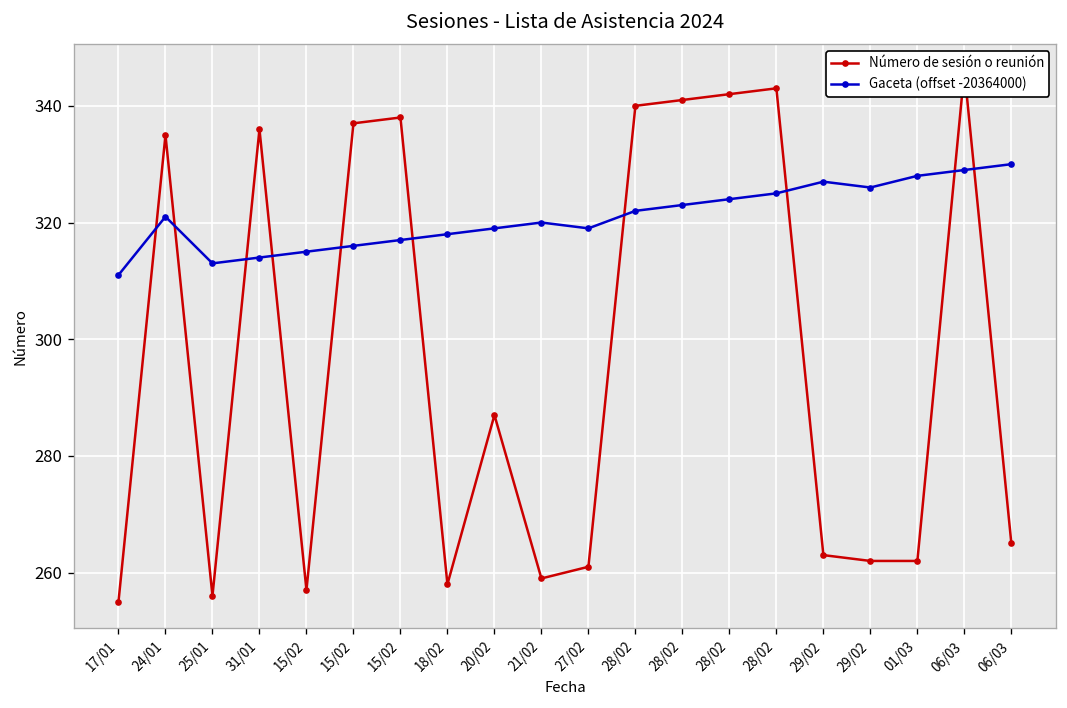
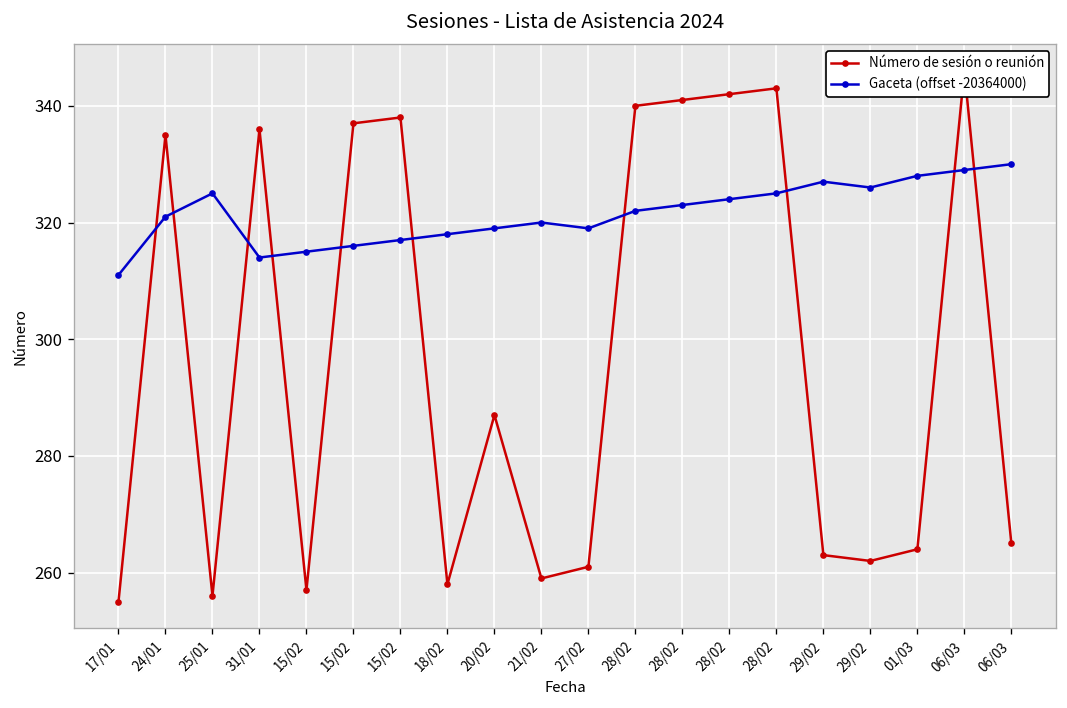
  {
    "Número de sesión o reunión": {
      "17/01": 255,
      "24/01": 335,
      "25/01": 256,
      "31/01": 336,
      "18/02": 258,
      "20/02": 287,
      "21/02": 259,
      "27/02": 261,
-     "01/03": 262
+     "01/03": 264
    },
    "Gaceta (offset -20364000)": {
      "17/01": 311,
      "24/01": 321,
-     "25/01": 313,
+     "25/01": 325,
      "31/01": 314,
      "18/02": 318,
      "20/02": 319,
      "21/02": 320,
      "27/02": 319,
      "01/03": 328
    }
  }
